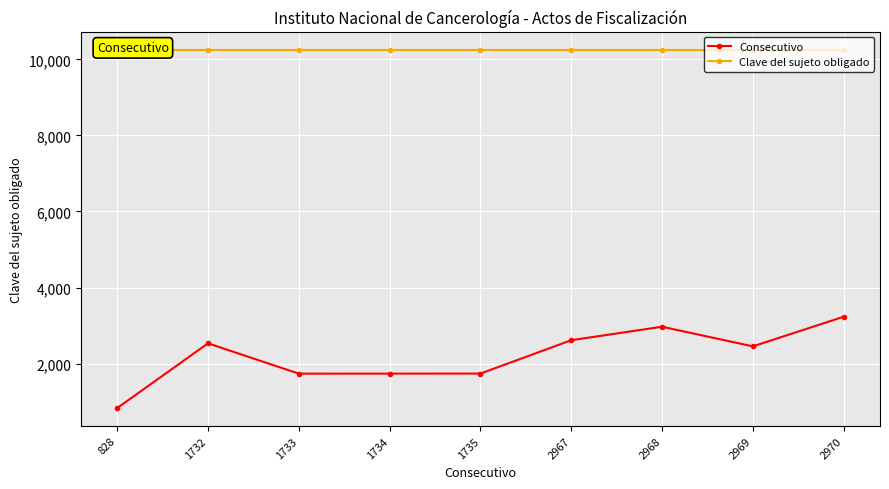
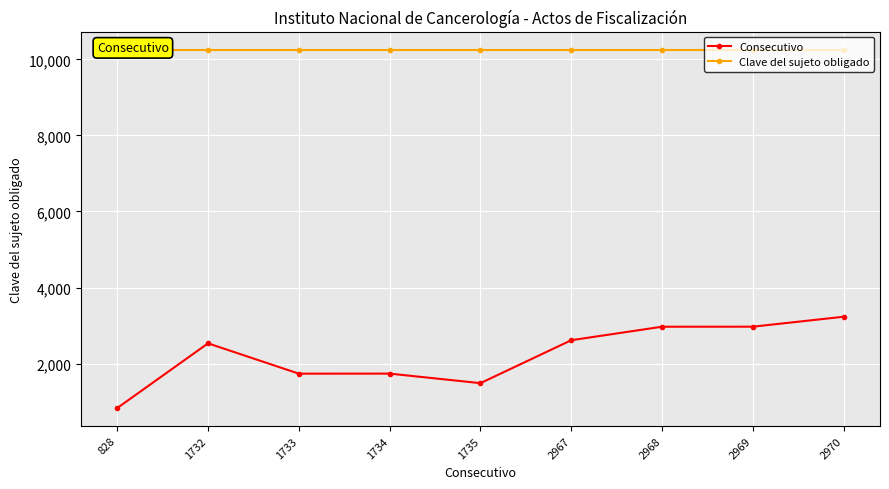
  {
    "Consecutivo": {
      "828": "800",
      "1732": "2,500",
      "1733": "1,700",
      "1734": "1,700",
-     "1735": "1,700",
+     "1735": "1,500",
      "2967": "2,600",
      "2968": "3,000",
-     "2969": "2,500",
+     "2969": "3,000",
      "2970": "3,200"
    },
    "Clave del sujeto obligado": {
      "1732": "10,300",
      "1733": "10,300",
      "1734": "10,300",
      "1735": "10,300",
      "2967": "10,300",
      "2968": "10,300"
    }
  }
